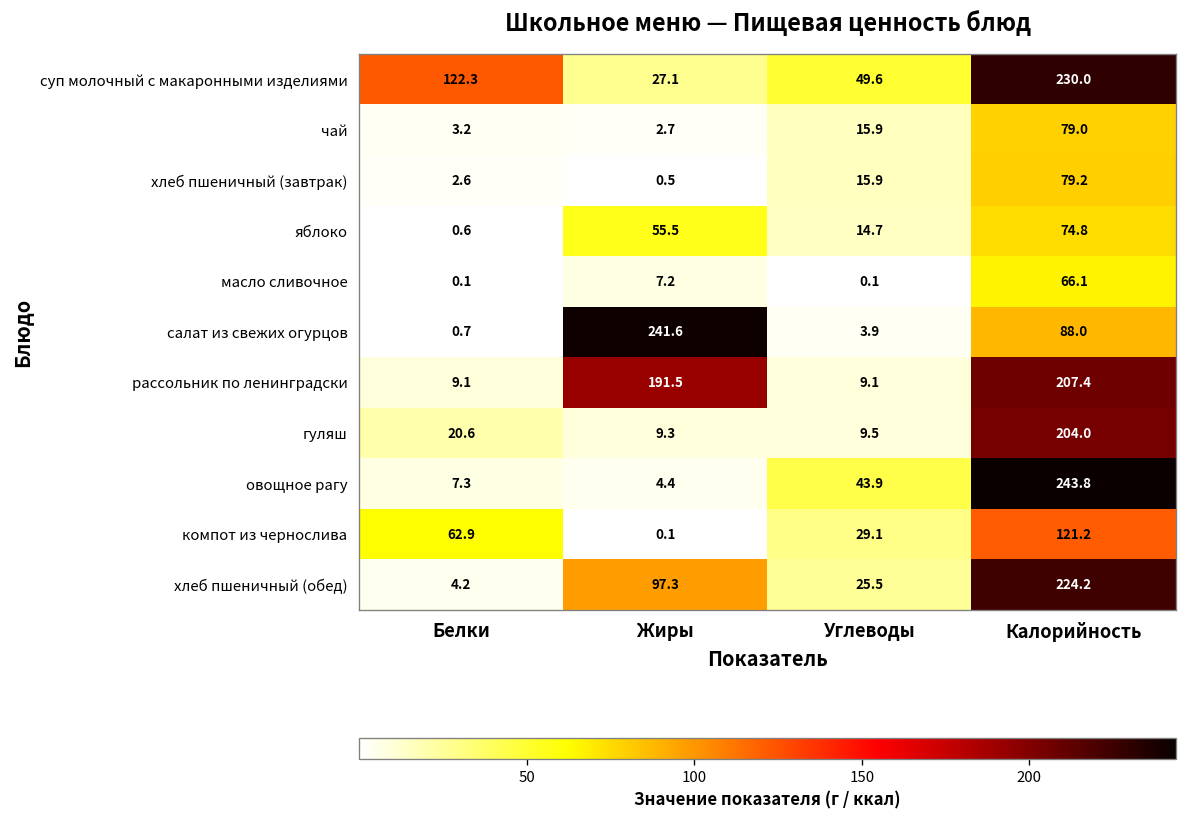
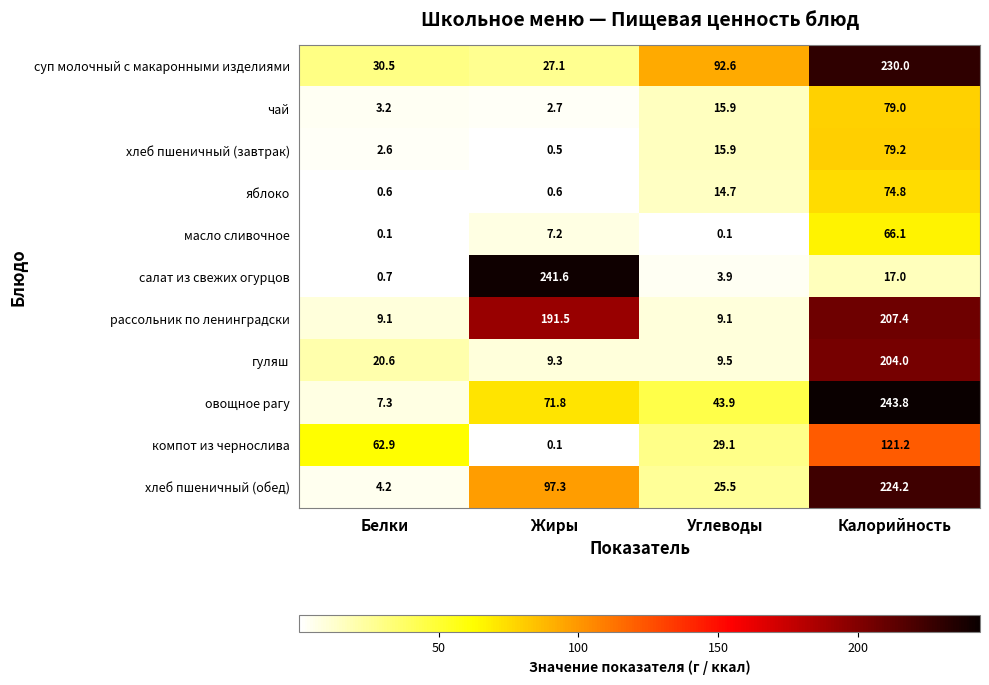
  {
    "суп молочный с макаронными изделиями": {
-     "Белки": 122.3,
+     "Белки": 30.5,
      "Жиры": 27.1,
-     "Углеводы": 49.6,
+     "Углеводы": 92.6,
      "Калорийность": 230.0
    },
    "чай": {
      "Белки": 3.2,
      "Жиры": 2.7,
      "Углеводы": 15.9,
      "Калорийность": 79.0
    },
    "хлеб пшеничный (завтрак)": {
      "Белки": 2.6,
      "Жиры": 0.5,
      "Углеводы": 15.9,
      "Калорийность": 79.2
    },
    "яблоко": {
      "Белки": 0.6,
-     "Жиры": 55.5,
+     "Жиры": 0.6,
      "Углеводы": 14.7,
      "Калорийность": 74.8
    },
    "масло сливочное": {
      "Белки": 0.1,
      "Жиры": 7.2,
      "Углеводы": 0.1,
      "Калорийность": 66.1
    },
    "салат из свежих огурцов": {
      "Белки": 0.7,
      "Жиры": 241.6,
      "Углеводы": 3.9,
-     "Калорийность": 88.0
+     "Калорийность": 17.0
    },
    "рассольник по ленинградски": {
      "Белки": 9.1,
      "Жиры": 191.5,
      "Углеводы": 9.1,
      "Калорийность": 207.4
    },
    "гуляш": {
      "Белки": 20.6,
      "Жиры": 9.3,
      "Углеводы": 9.5,
      "Калорийность": 204.0
    },
    "овощное рагу": {
      "Белки": 7.3,
-     "Жиры": 4.4,
+     "Жиры": 71.8,
      "Углеводы": 43.9,
      "Калорийность": 243.8
    },
    "компот из чернослива": {
      "Белки": 62.9,
      "Жиры": 0.1,
      "Углеводы": 29.1,
      "Калорийность": 121.2
    },
    "хлеб пшеничный (обед)": {
      "Белки": 4.2,
      "Жиры": 97.3,
      "Углеводы": 25.5,
      "Калорийность": 224.2
    }
  }
